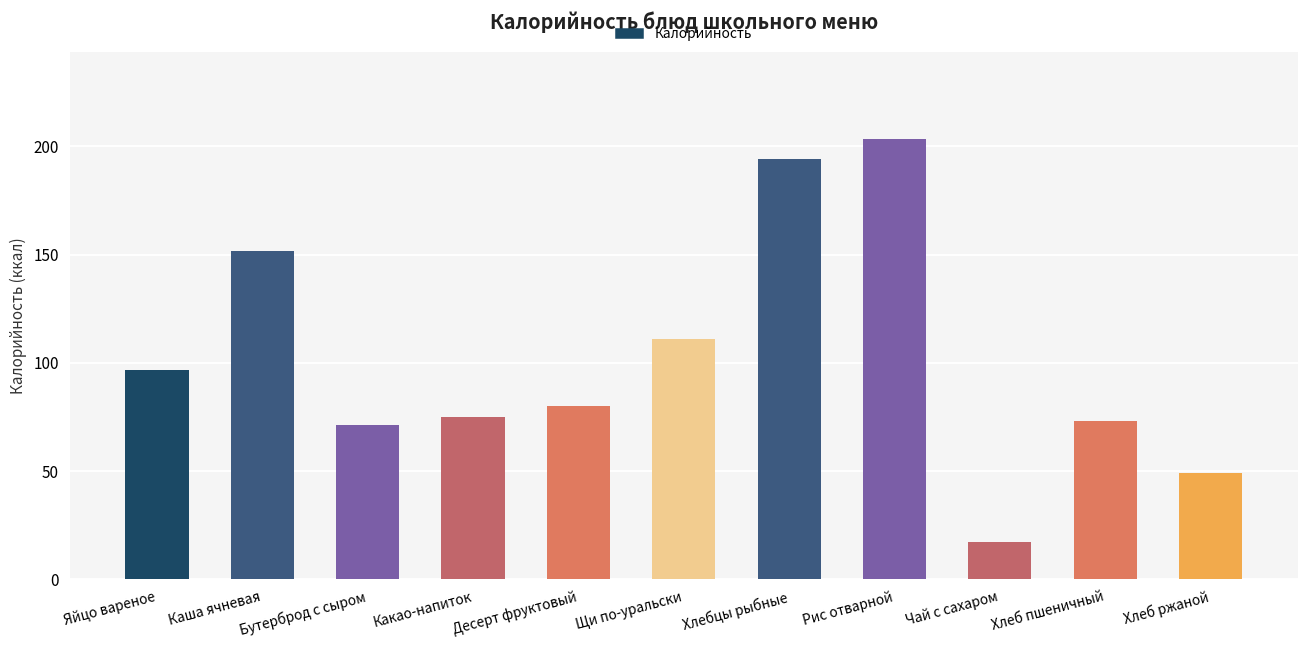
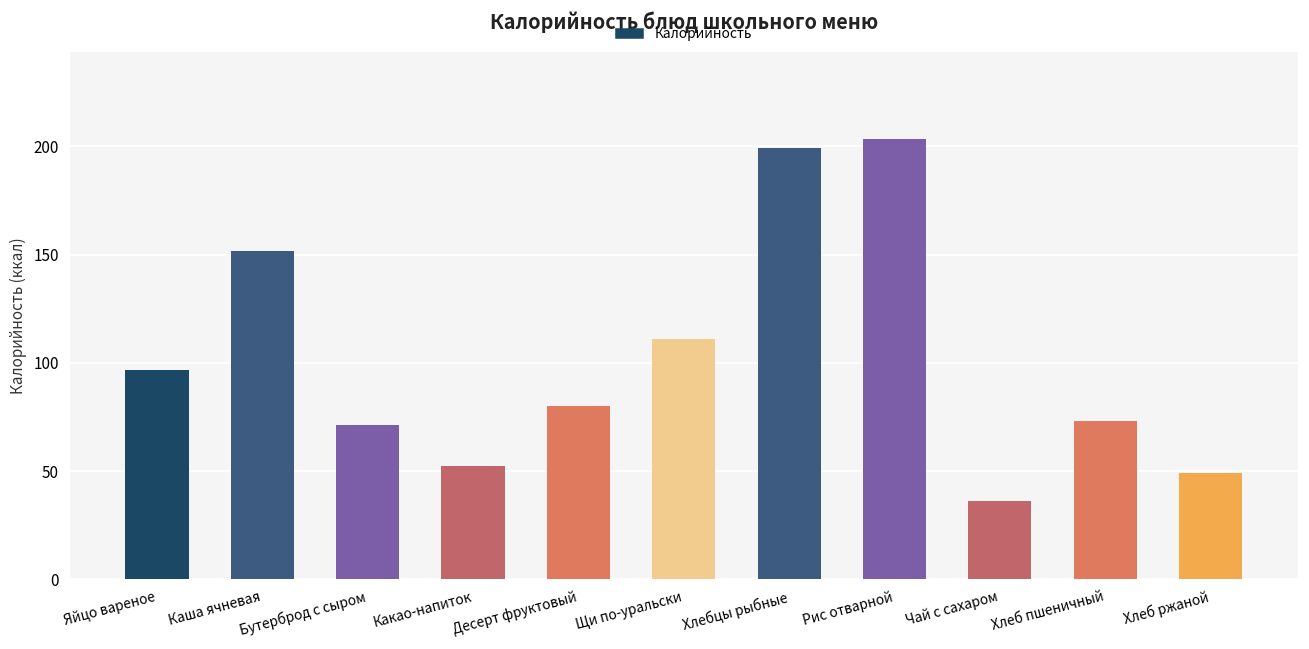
  {
    "Яйцо вареное": 97,
    "Каша ячневая": 152,
    "Бутерброд с сыром": 71,
-   "Какао-напиток": 75,
+   "Какао-напиток": 52,
    "Десерт фруктовый": 80,
    "Щи по-уральски": 111,
-   "Хлебцы рыбные": 194,
+   "Хлебцы рыбные": 199,
    "Рис отварной": 203,
-   "Чай с сахаром": 17,
+   "Чай с сахаром": 36,
    "Хлеб пшеничный": 73,
    "Хлеб ржаной": 49
  }
